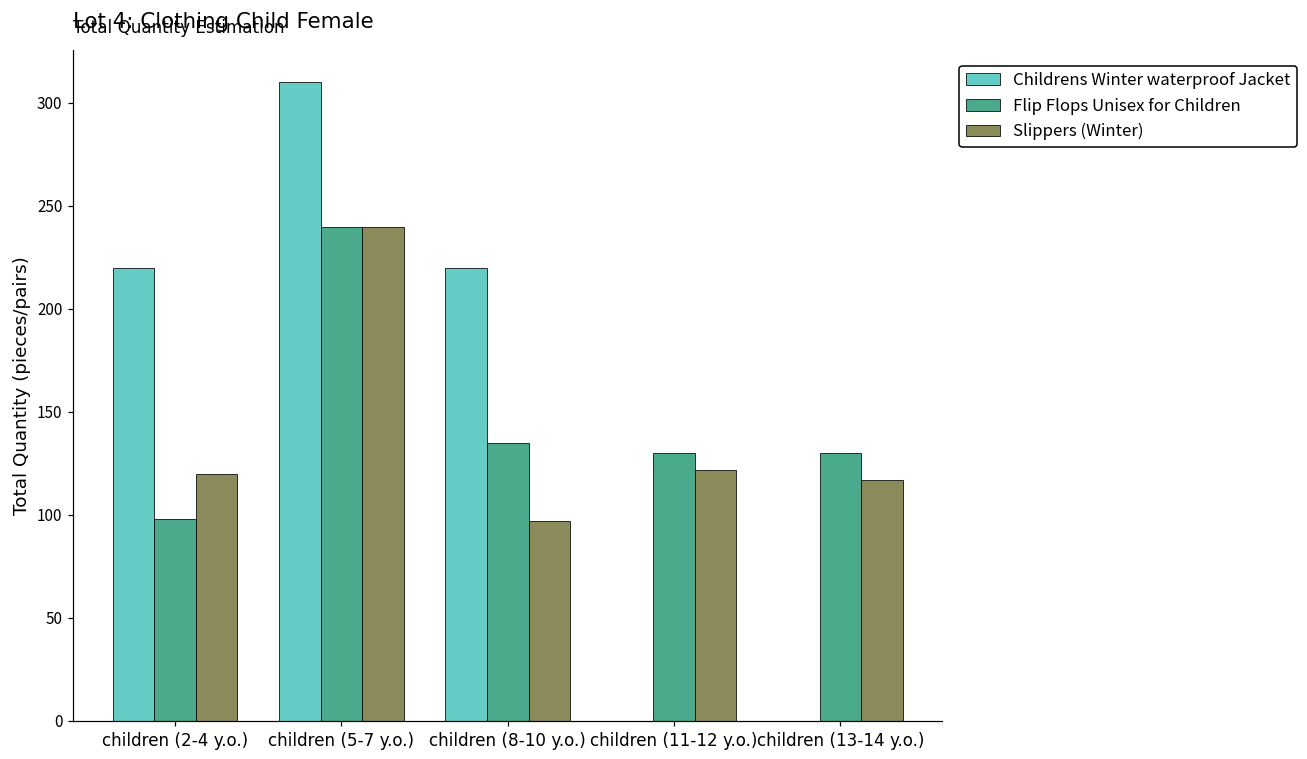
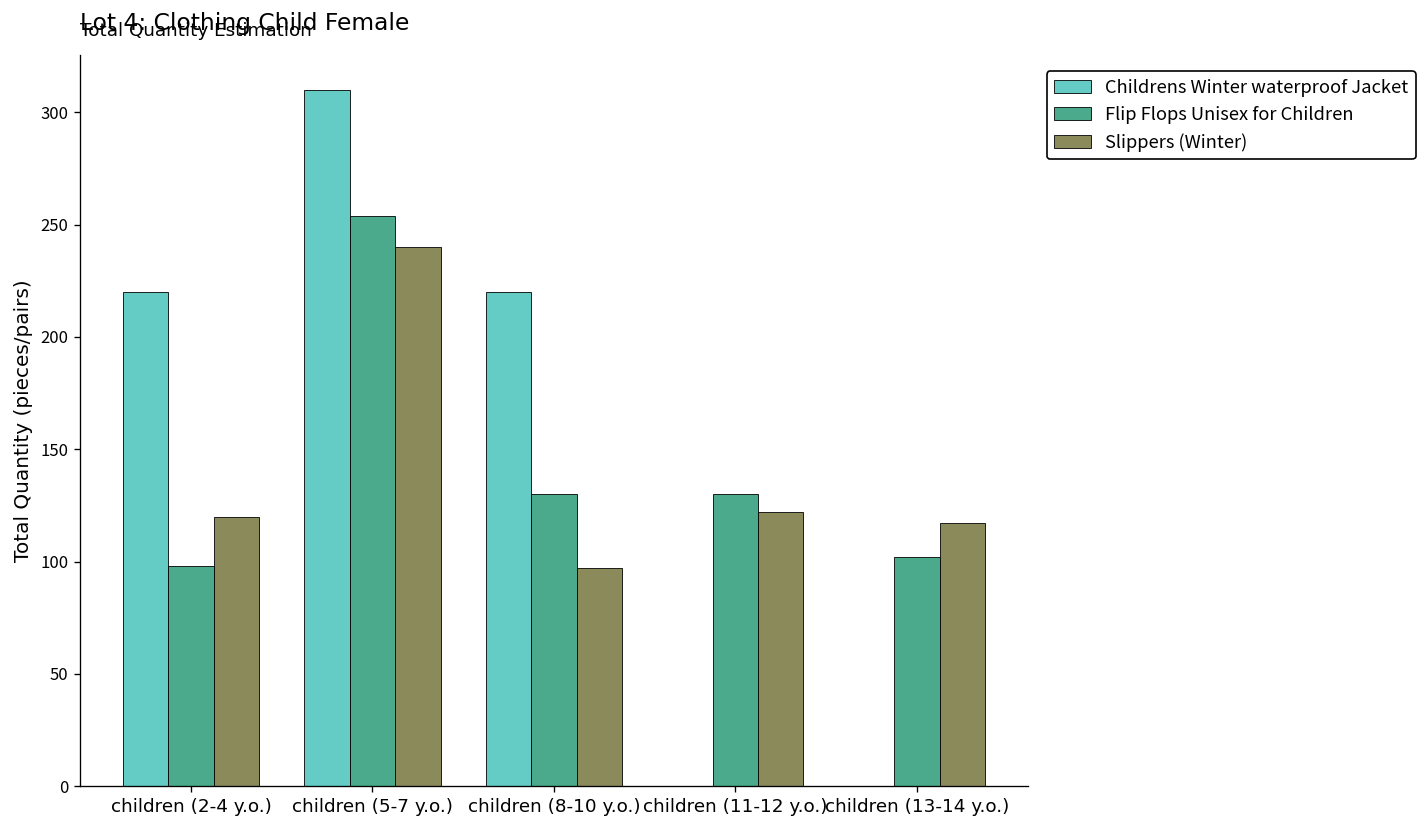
  {
    "Childrens Winter waterproof Jacket": {
      "children (2-4 y.o.)": 220,
      "children (5-7 y.o.)": 310,
      "children (8-10 y.o.)": 220,
      "children (11-12 y.o.)": 0,
      "children (13-14 y.o.)": 0
    },
    "Flip Flops Unisex for Children": {
      "children (2-4 y.o.)": 98,
-     "children (5-7 y.o.)": 240,
-     "children (8-10 y.o.)": 135,
+     "children (5-7 y.o.)": 254,
+     "children (8-10 y.o.)": 130,
      "children (11-12 y.o.)": 130,
-     "children (13-14 y.o.)": 130
+     "children (13-14 y.o.)": 102
    },
    "Slippers (Winter)": {
      "children (2-4 y.o.)": 120,
      "children (5-7 y.o.)": 240,
      "children (8-10 y.o.)": 97,
      "children (11-12 y.o.)": 122,
      "children (13-14 y.o.)": 117
    }
  }
